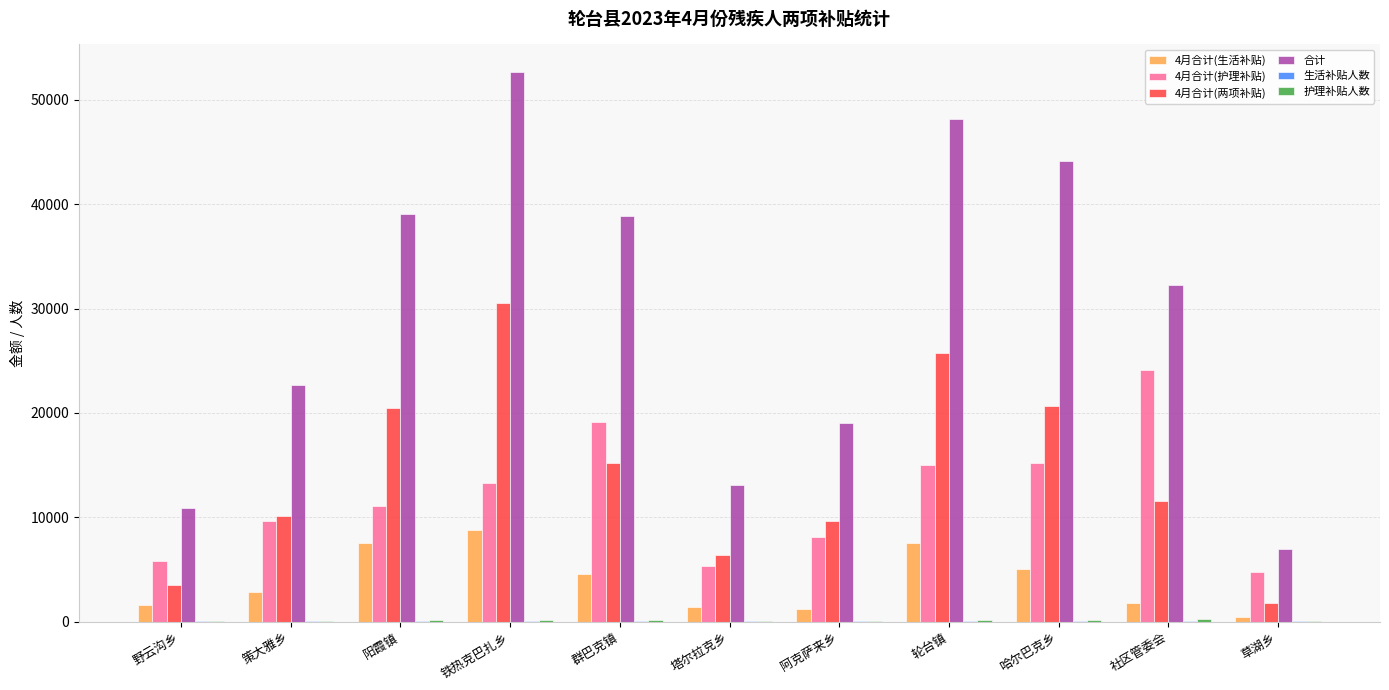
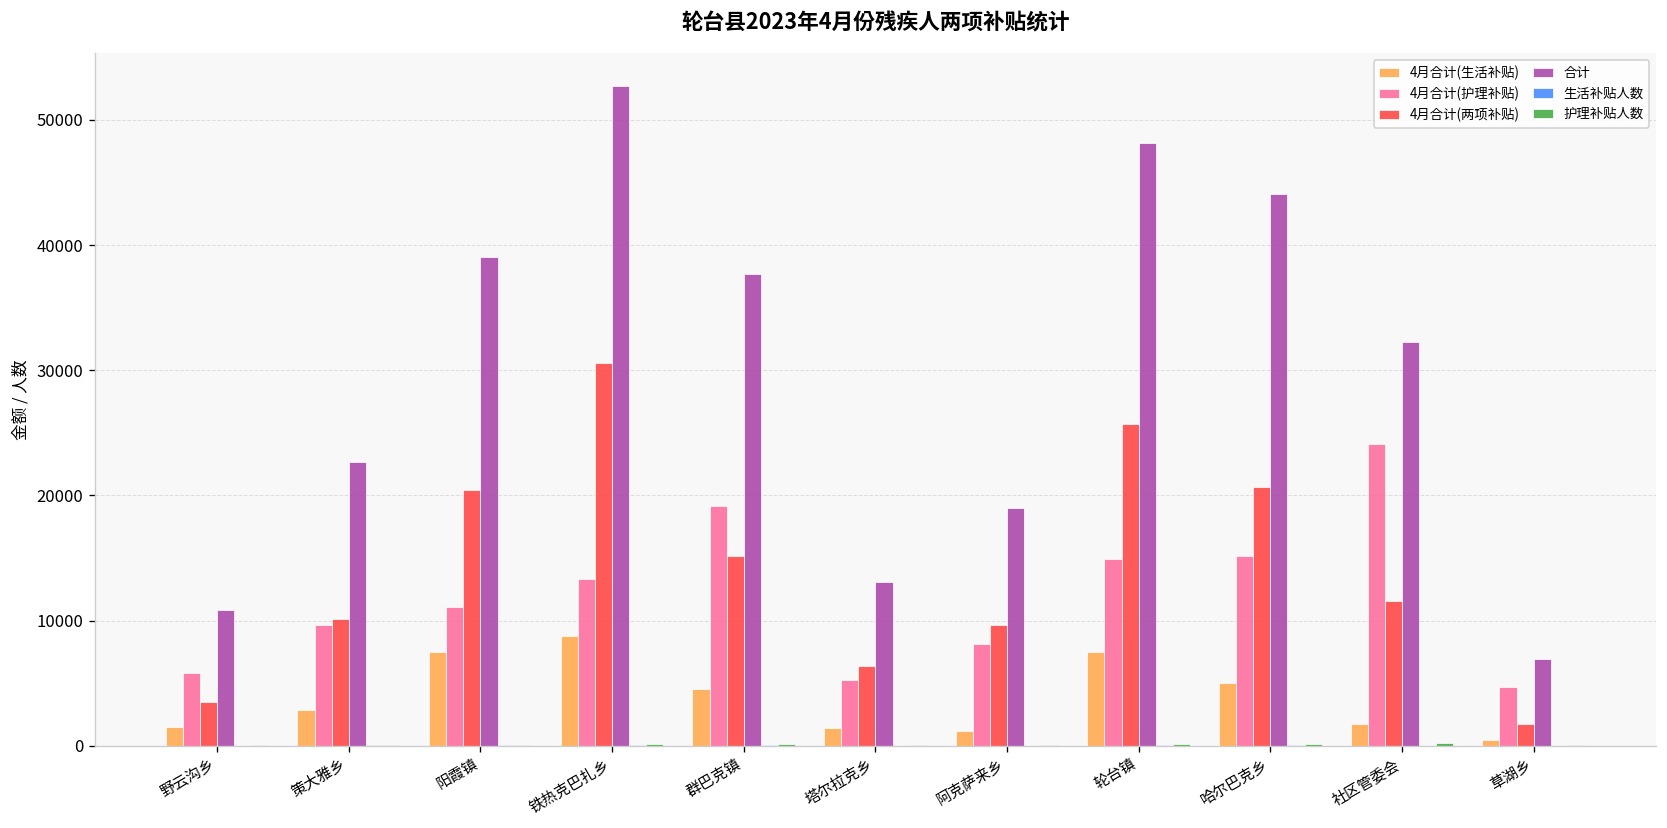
  {
    "4月合计(生活补贴)": {
      "野云沟乡": 1500,
      "策大雅乡": 2900,
      "阳霞镇": 7500,
      "铁热克巴扎乡": 8800,
      "群巴克镇": 4500,
      "塔尔拉克乡": 1400,
      "阿克萨来乡": 1200,
      "轮台镇": 7500,
      "哈尔巴克乡": 5000,
      "社区管委会": 1800,
      "草湖乡": 400
    },
    "4月合计(护理补贴)": {
      "野云沟乡": 5800,
      "策大雅乡": 9700,
      "阳霞镇": 11100,
      "铁热克巴扎乡": 13300,
      "群巴克镇": 19100,
      "塔尔拉克乡": 5300,
      "阿克萨来乡": 8100,
      "轮台镇": 15000,
      "哈尔巴克乡": 15200,
      "社区管委会": 24100,
      "草湖乡": 4700
    },
    "4月合计(两项补贴)": {
      "野云沟乡": 3500,
      "策大雅乡": 10100,
      "阳霞镇": 20500,
      "铁热克巴扎乡": 30600,
      "群巴克镇": 15200,
      "塔尔拉克乡": 6400,
      "阿克萨来乡": 9700,
      "轮台镇": 25700,
      "哈尔巴克乡": 20700,
      "社区管委会": 11600,
      "草湖乡": 1800
    },
    "合计": {
      "野云沟乡": 10900,
      "策大雅乡": 22700,
      "阳霞镇": 39100,
      "铁热克巴扎乡": 52700,
-     "群巴克镇": 38800,
+     "群巴克镇": 37700,
      "塔尔拉克乡": 13100,
      "阿克萨来乡": 19000,
      "轮台镇": 48200,
      "哈尔巴克乡": 44100,
      "社区管委会": 32200,
      "草湖乡": 6900
    }
  }
